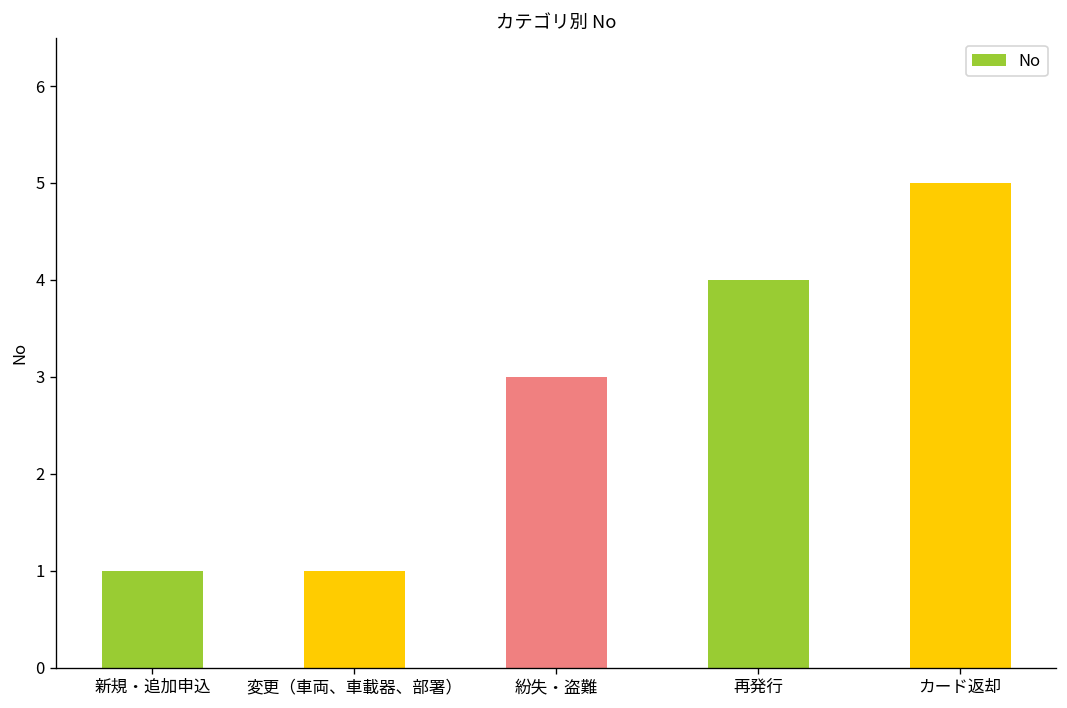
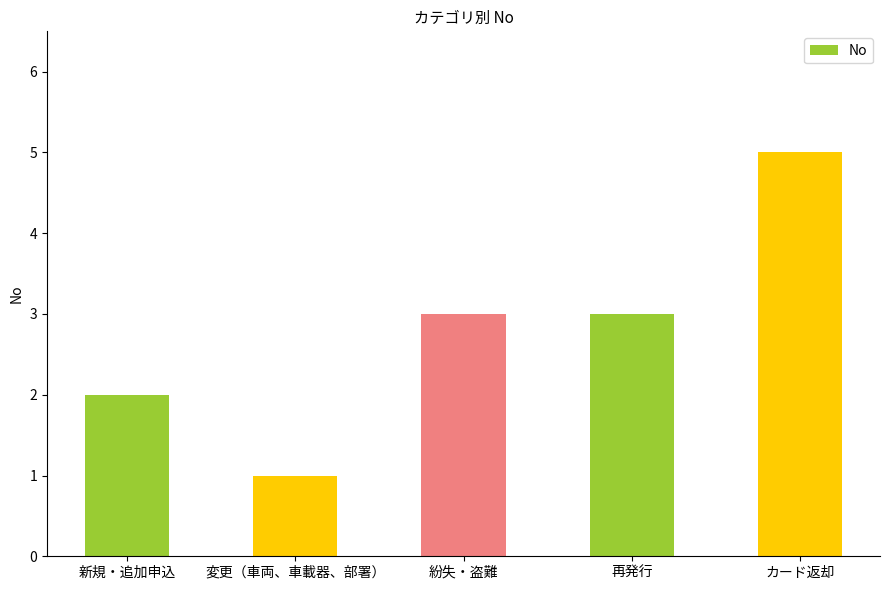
  {
-   "新規・追加申込": 1,
+   "新規・追加申込": 2,
    "変更（車両、車載器、部署）": 1,
    "紛失・盗難": 3,
-   "再発行": 4,
+   "再発行": 3,
    "カード返却": 5
  }
